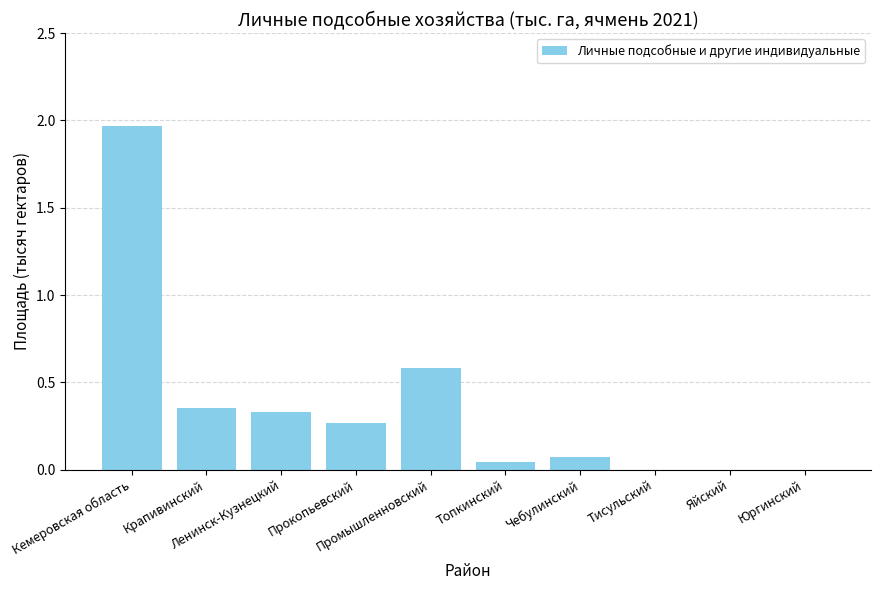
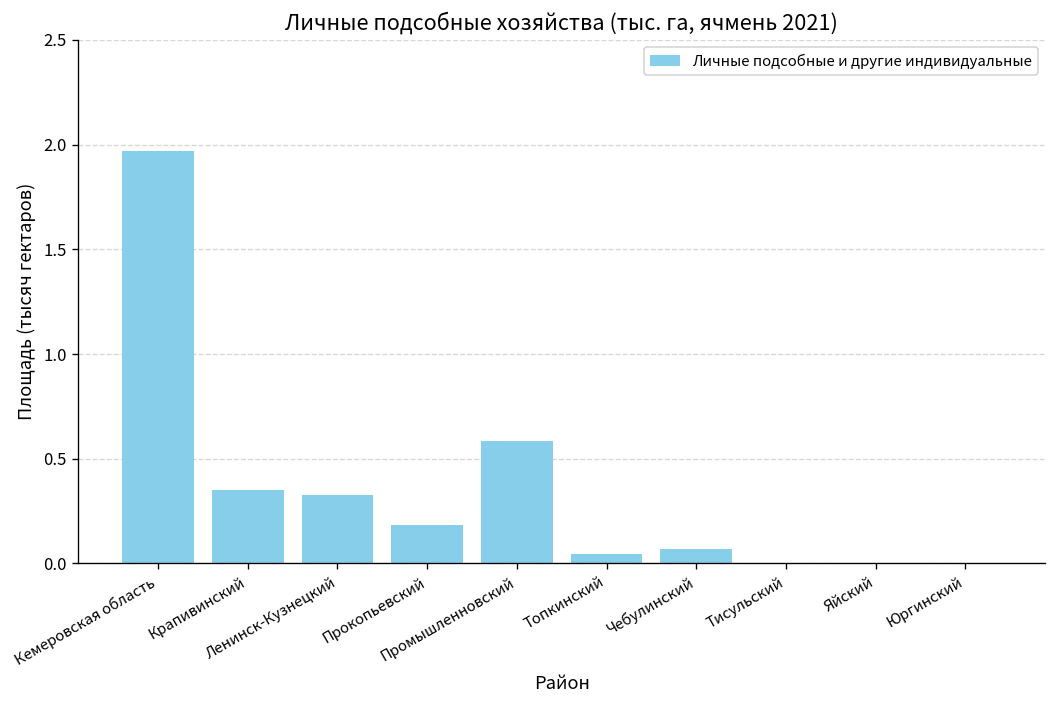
  {
    "Кемеровская область": 1.97,
    "Крапивинский": 0.35,
    "Ленинск-Кузнецкий": 0.33,
-   "Прокопьевский": 0.27,
+   "Прокопьевский": 0.18,
    "Промышленновский": 0.58,
    "Топкинский": 0.04,
    "Чебулинский": 0.07,
    "Тисульский": 0.00,
    "Яйский": 0.00,
    "Юргинский": 0.00
  }
